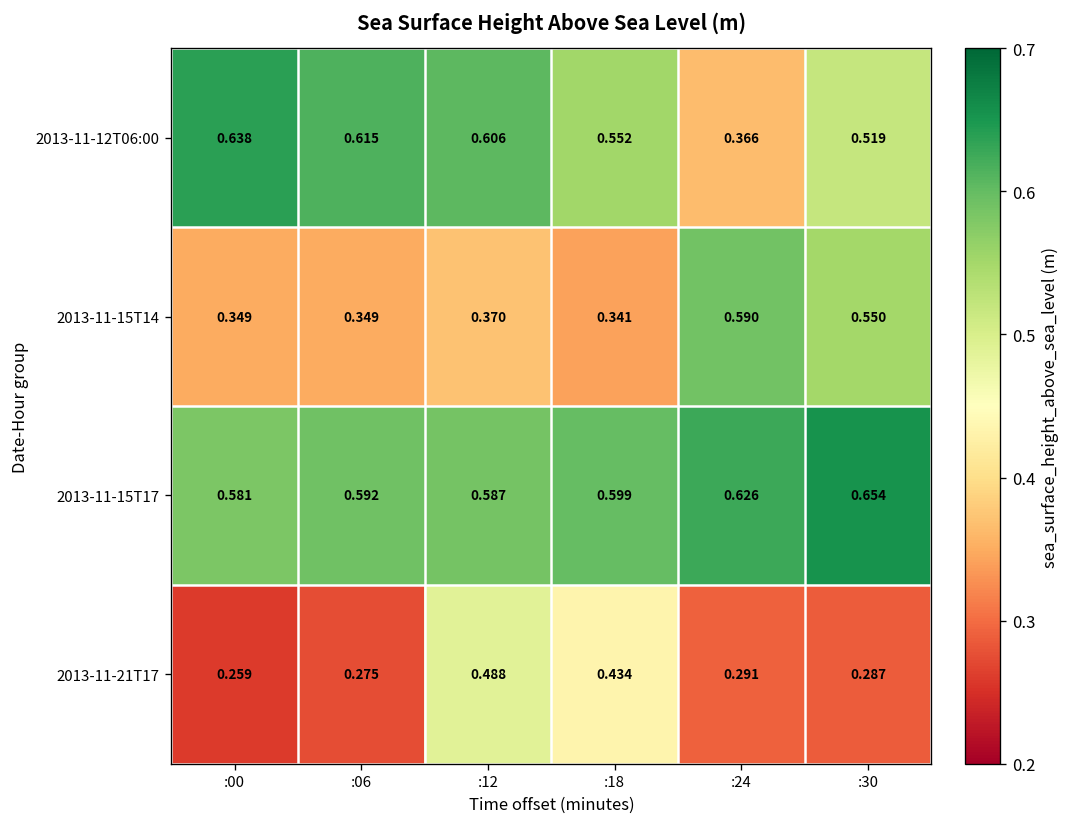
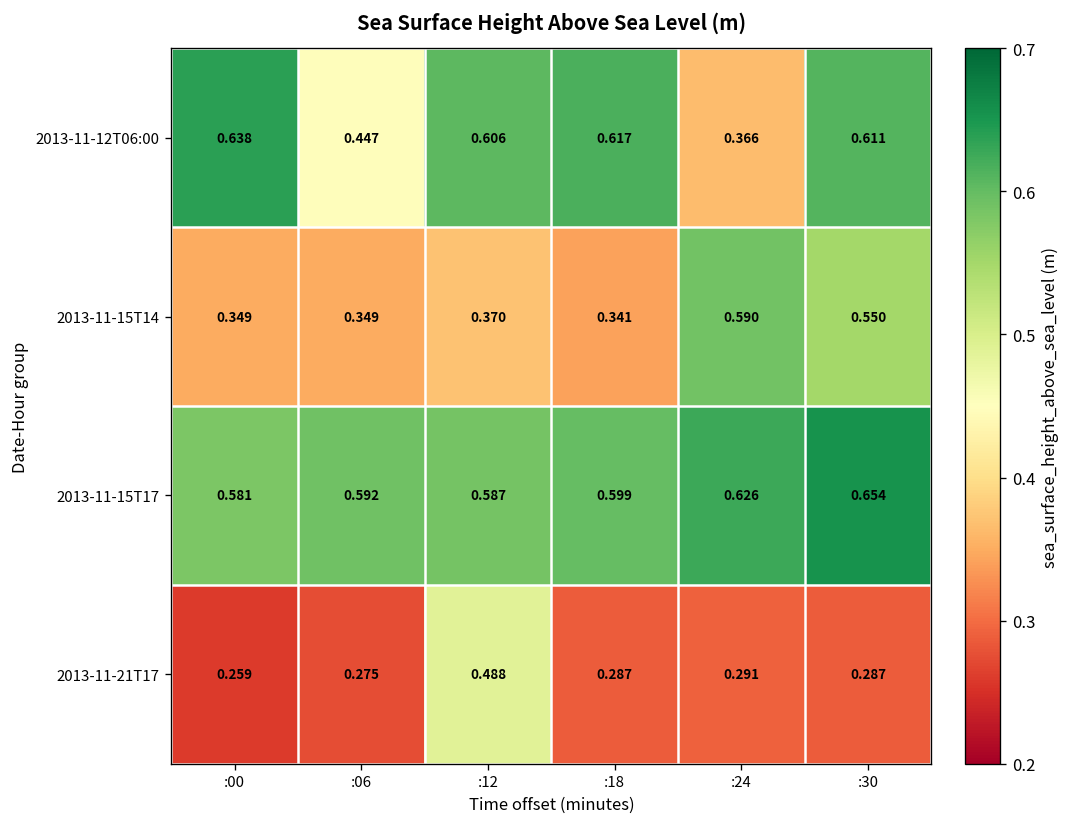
  {
    "2013-11-12T06:00": {
      ":00": 0.638,
-     ":06": 0.615,
+     ":06": 0.447,
      ":12": 0.606,
-     ":18": 0.552,
+     ":18": 0.617,
      ":24": 0.366,
-     ":30": 0.519
+     ":30": 0.611
    },
    "2013-11-15T14": {
      ":00": 0.349,
      ":06": 0.349,
      ":12": 0.370,
      ":18": 0.341,
      ":24": 0.590,
      ":30": 0.550
    },
    "2013-11-15T17": {
      ":00": 0.581,
      ":06": 0.592,
      ":12": 0.587,
      ":18": 0.599,
      ":24": 0.626,
      ":30": 0.654
    },
    "2013-11-21T17": {
      ":00": 0.259,
      ":06": 0.275,
      ":12": 0.488,
-     ":18": 0.434,
+     ":18": 0.287,
      ":24": 0.291,
      ":30": 0.287
    }
  }
